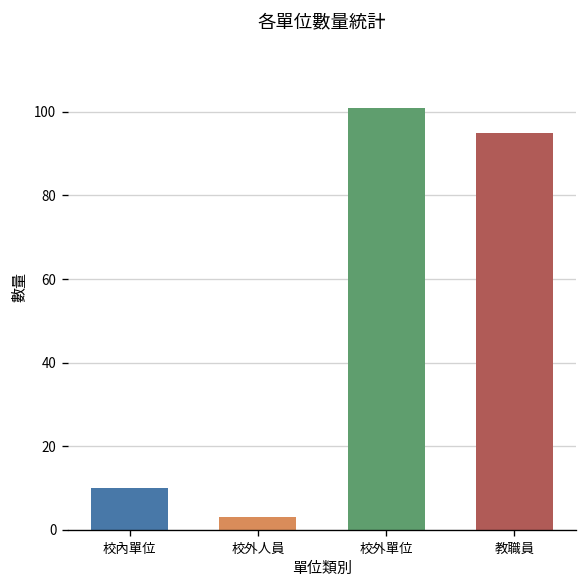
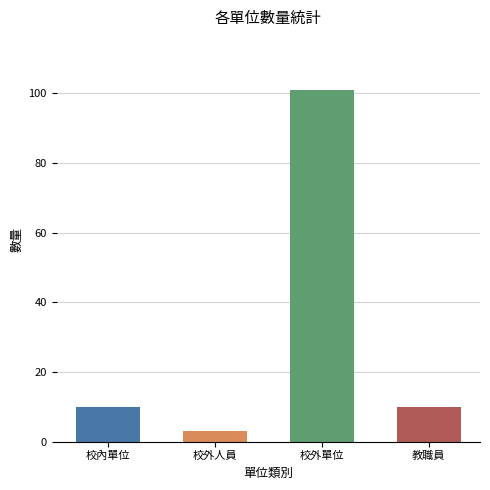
  {
    "校內單位": 10,
    "校外人員": 3,
    "校外單位": 101,
-   "教職員": 95
+   "教職員": 10
  }
